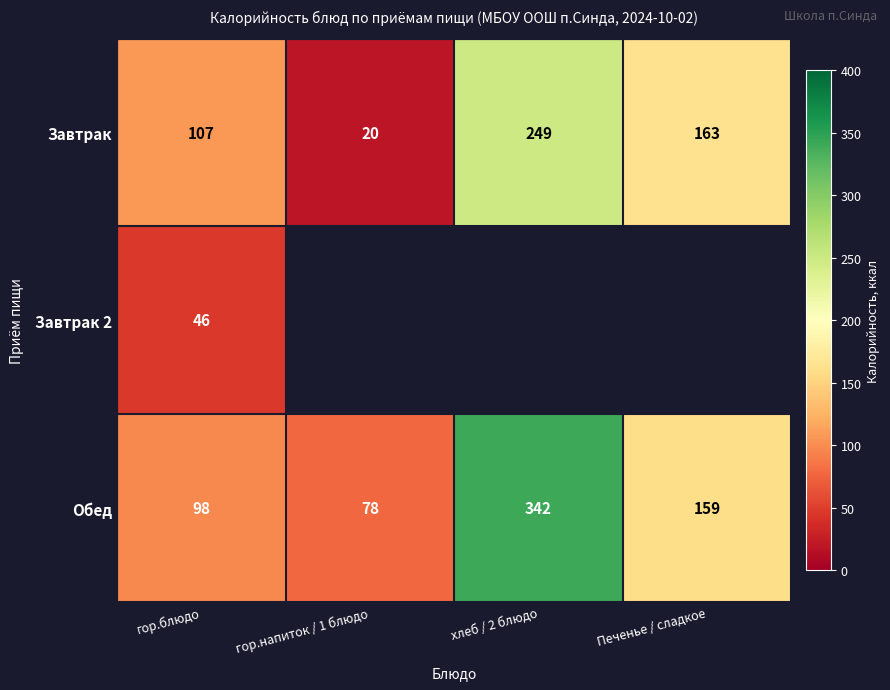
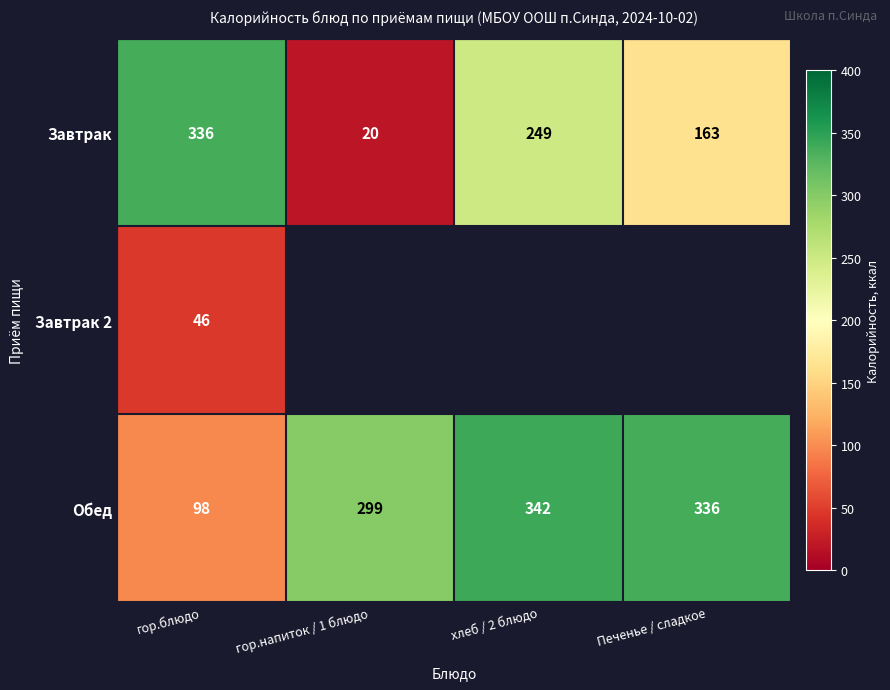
  {
    "Завтрак": {
-     "гор.блюдо": 107,
+     "гор.блюдо": 336,
      "гор.напиток / 1 блюдо": 20,
      "хлеб / 2 блюдо": 249,
      "Печенье / сладкое": 163
    },
    "Завтрак 2": {
      "гор.блюдо": 46
    },
    "Обед": {
      "гор.блюдо": 98,
-     "гор.напиток / 1 блюдо": 78,
+     "гор.напиток / 1 блюдо": 299,
      "хлеб / 2 блюдо": 342,
-     "Печенье / сладкое": 159
+     "Печенье / сладкое": 336
    }
  }
